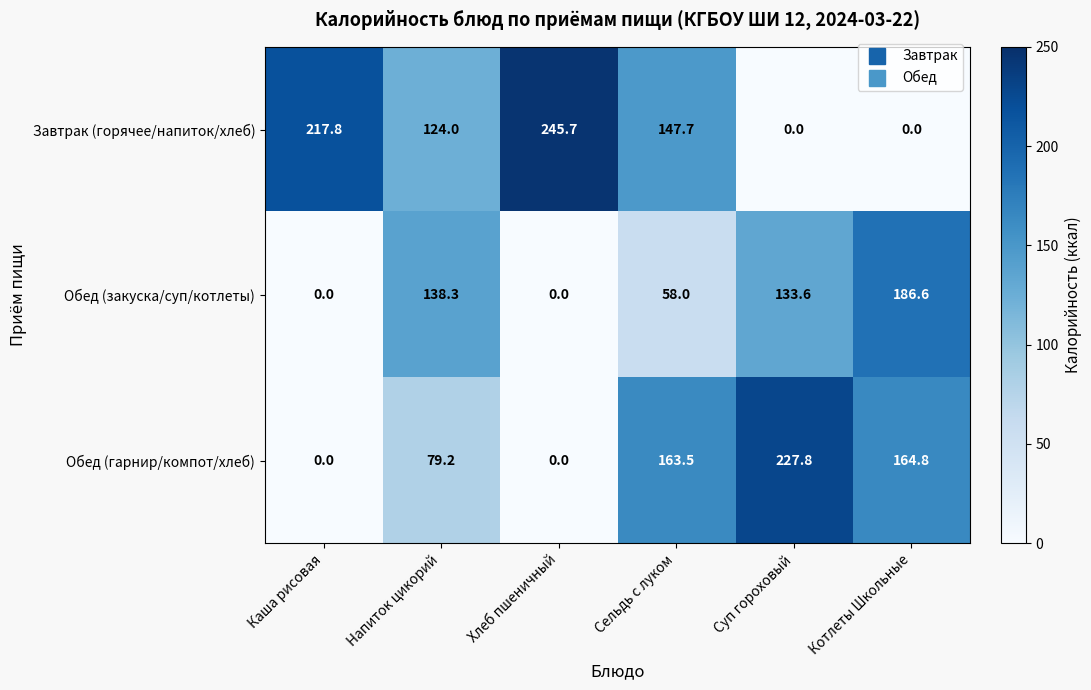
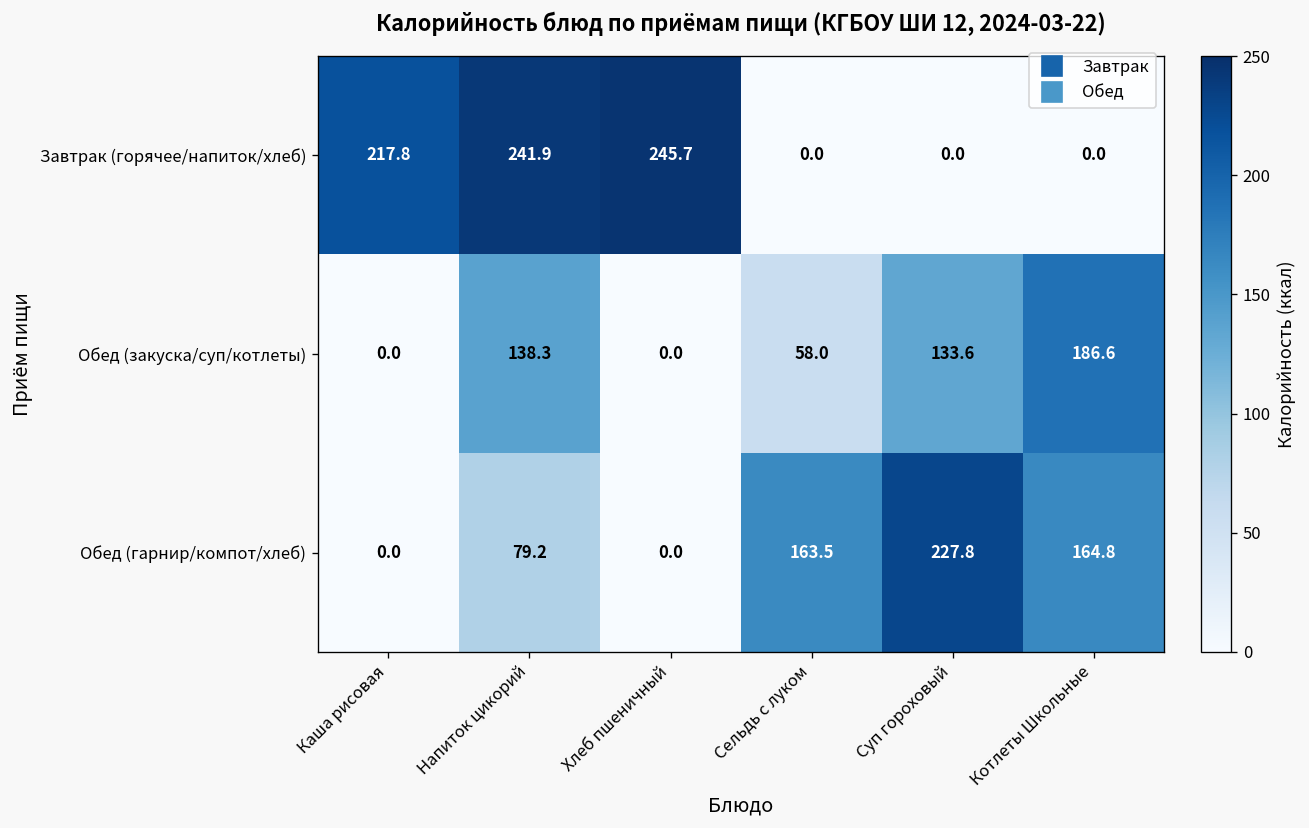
  {
    "Завтрак (горячее/напиток/хлеб)": {
      "Каша рисовая": 217.8,
-     "Напиток цикорий": 124.0,
+     "Напиток цикорий": 241.9,
      "Хлеб пшеничный": 245.7,
-     "Сельдь с луком": 147.7,
+     "Сельдь с луком": 0.0,
      "Суп гороховый": 0.0,
      "Котлеты Школьные": 0.0
    },
    "Обед (закуска/суп/котлеты)": {
      "Каша рисовая": 0.0,
      "Напиток цикорий": 138.3,
      "Хлеб пшеничный": 0.0,
      "Сельдь с луком": 58.0,
      "Суп гороховый": 133.6,
      "Котлеты Школьные": 186.6
    },
    "Обед (гарнир/компот/хлеб)": {
      "Каша рисовая": 0.0,
      "Напиток цикорий": 79.2,
      "Хлеб пшеничный": 0.0,
      "Сельдь с луком": 163.5,
      "Суп гороховый": 227.8,
      "Котлеты Школьные": 164.8
    }
  }
